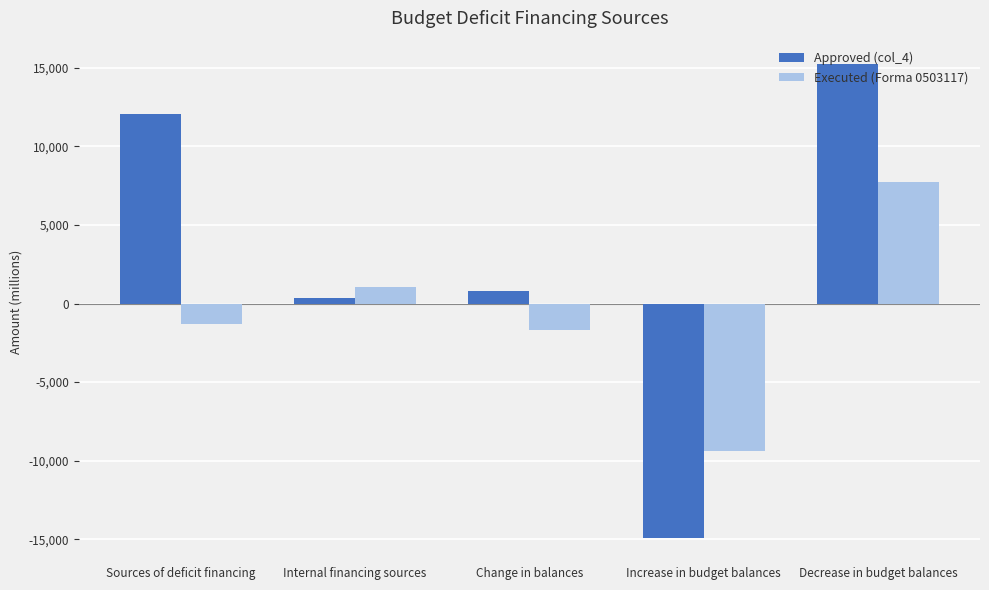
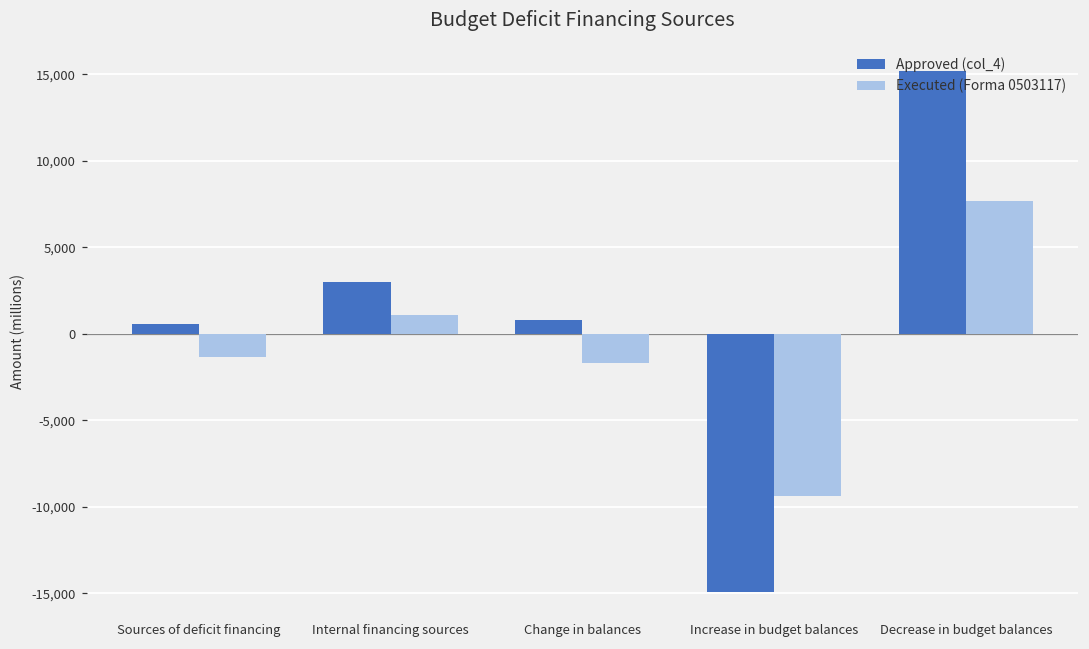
  {
    "Approved (col_4)": {
-     "Sources of deficit financing": "12,100",
-     "Internal financing sources": "300",
+     "Sources of deficit financing": "600",
+     "Internal financing sources": "3,000",
      "Change in balances": "800",
      "Increase in budget balances": "-14,900",
      "Decrease in budget balances": "15,200"
    },
    "Executed (Forma 0503117)": {
      "Sources of deficit financing": "-1,300",
      "Internal financing sources": "1,100",
      "Change in balances": "-1,700",
      "Increase in budget balances": "-9,400",
      "Decrease in budget balances": "7,700"
    }
  }
